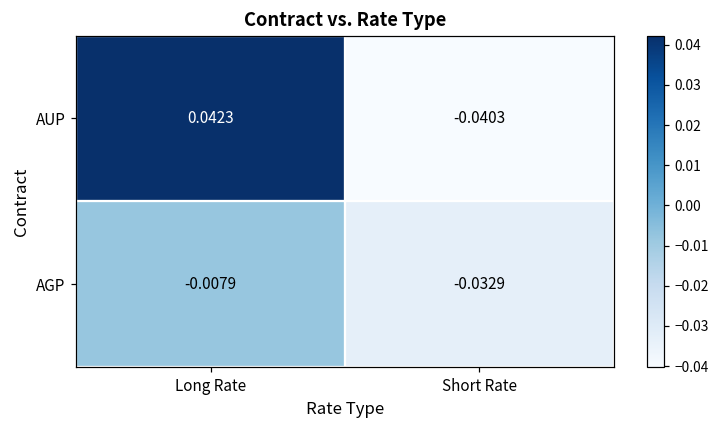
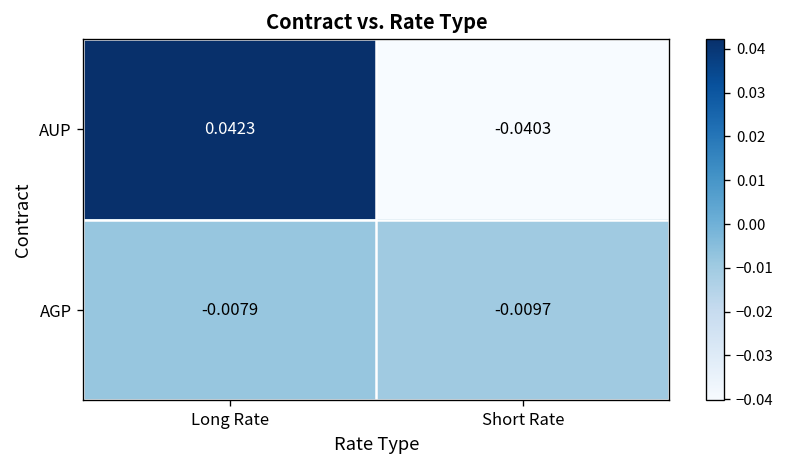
  {
    "AUP": {
      "Long Rate": 0.0423,
      "Short Rate": -0.0403
    },
    "AGP": {
      "Long Rate": -0.0079,
-     "Short Rate": -0.0329
+     "Short Rate": -0.0097
    }
  }
